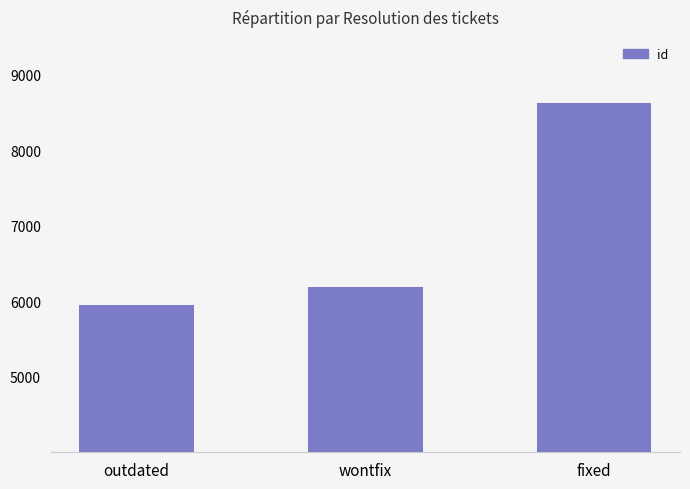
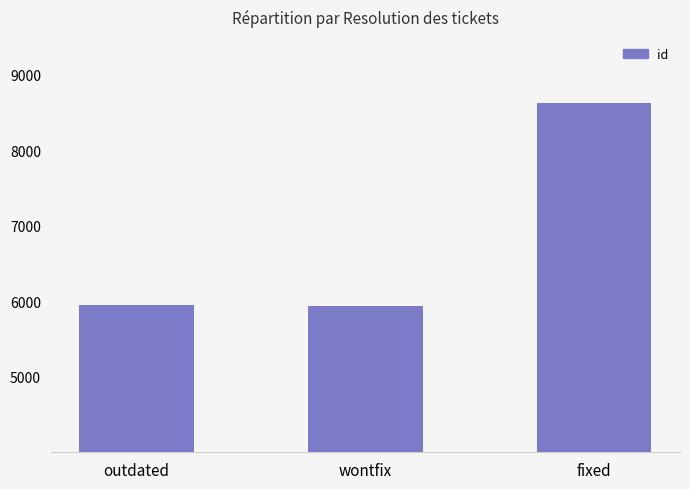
  {
    "outdated": 5900,
-   "wontfix": 6200,
+   "wontfix": 5900,
    "fixed": 8600
  }
